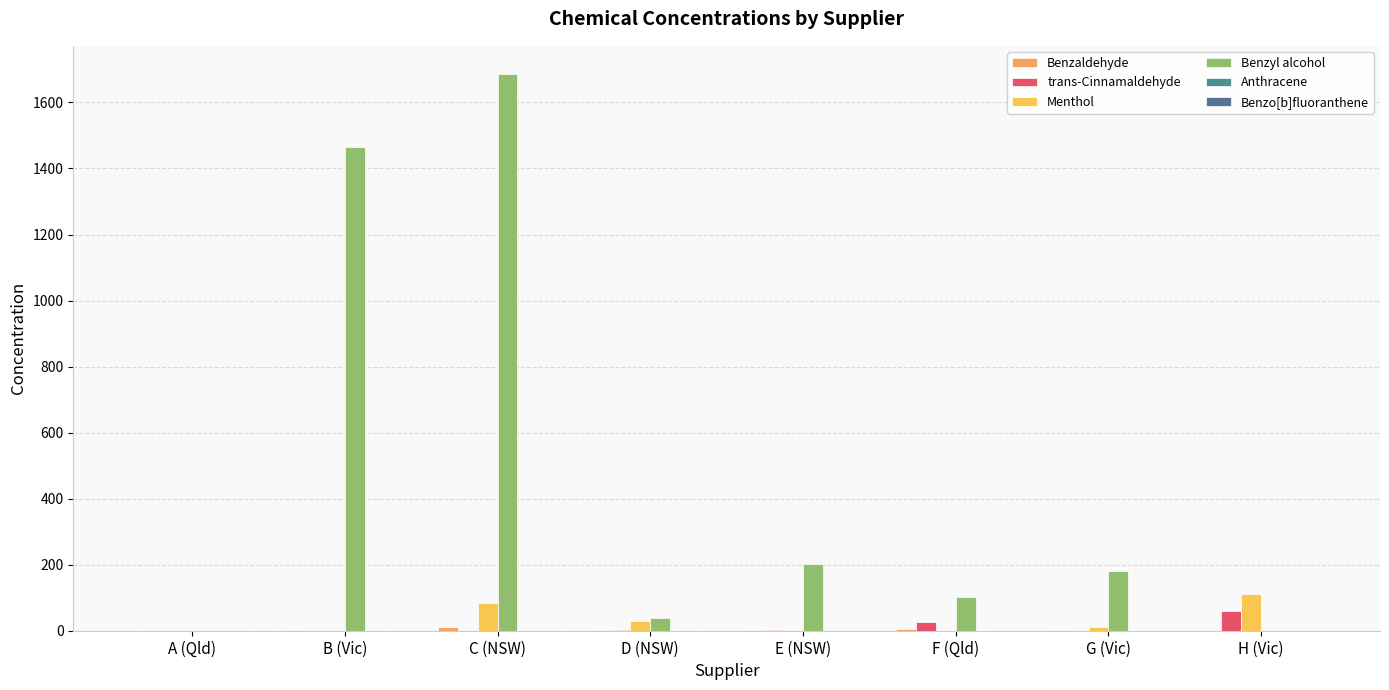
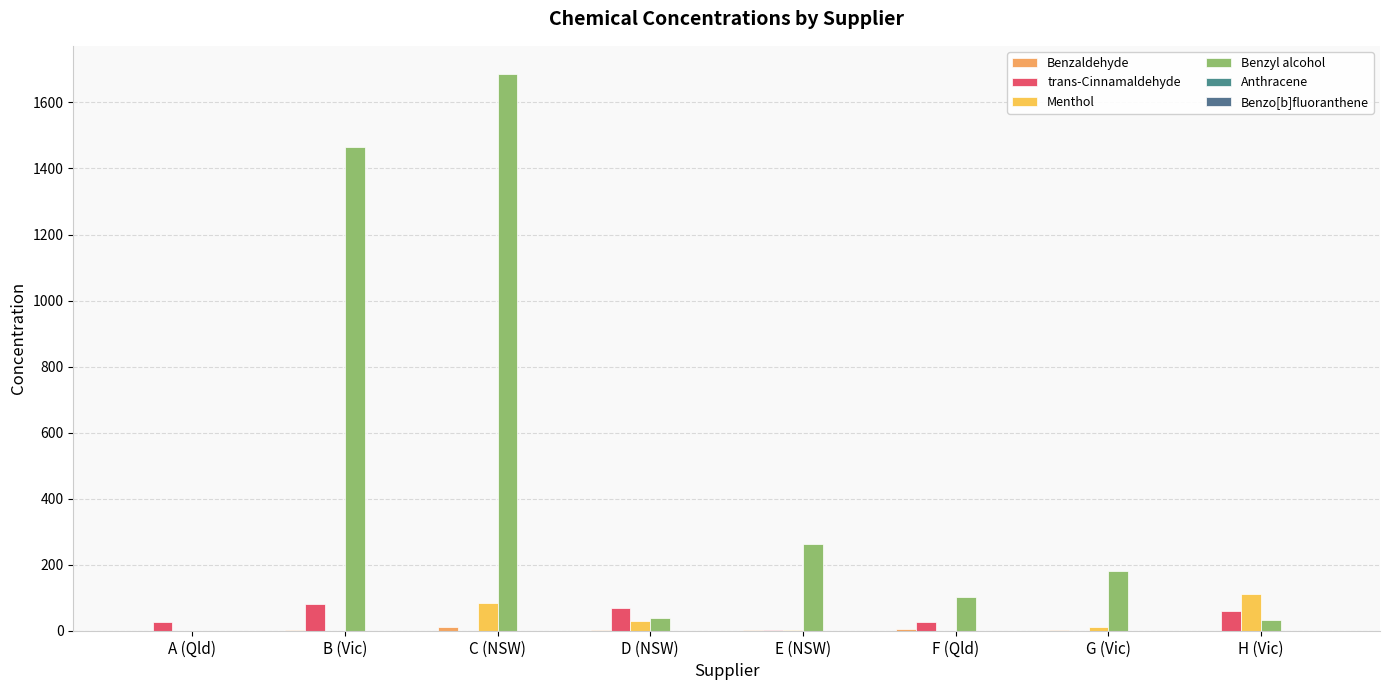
  {
    "trans-Cinnamaldehyde": {
-     "A (Qld)": 0,
-     "B (Vic)": 0,
-     "D (NSW)": 0,
+     "A (Qld)": 30,
+     "B (Vic)": 80,
+     "D (NSW)": 70,
      "F (Qld)": 30,
      "G (Vic)": 0,
      "H (Vic)": 60
    },
    "Benzyl alcohol": {
      "A (Qld)": 0,
      "B (Vic)": 1470,
      "C (NSW)": 1690,
      "D (NSW)": 40,
-     "E (NSW)": 200,
+     "E (NSW)": 260,
      "F (Qld)": 100,
      "G (Vic)": 180,
-     "H (Vic)": 0
+     "H (Vic)": 30
    }
  }
